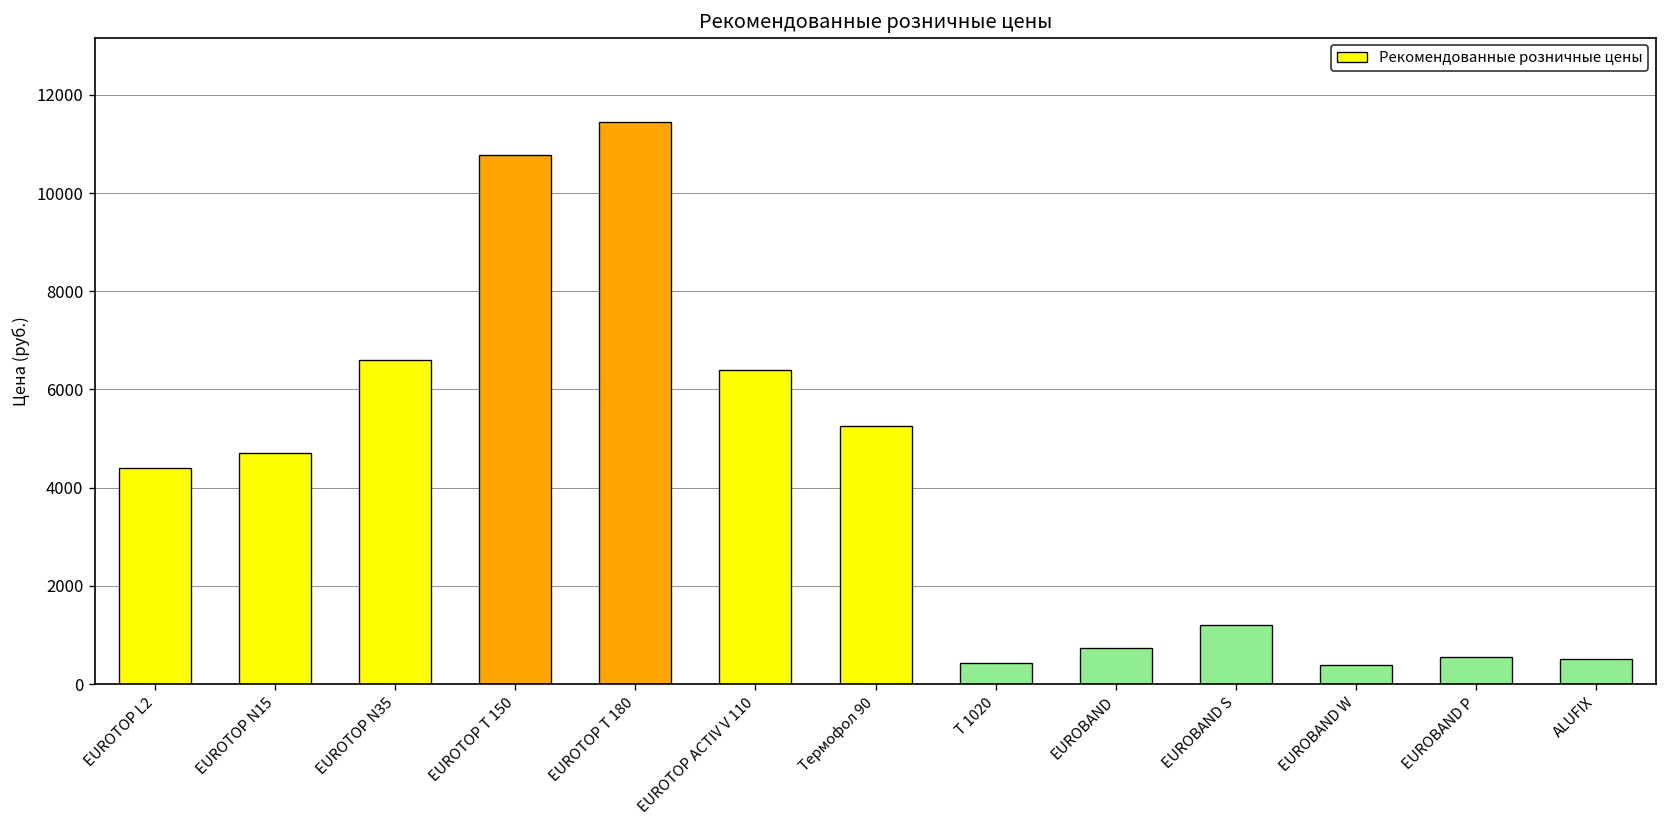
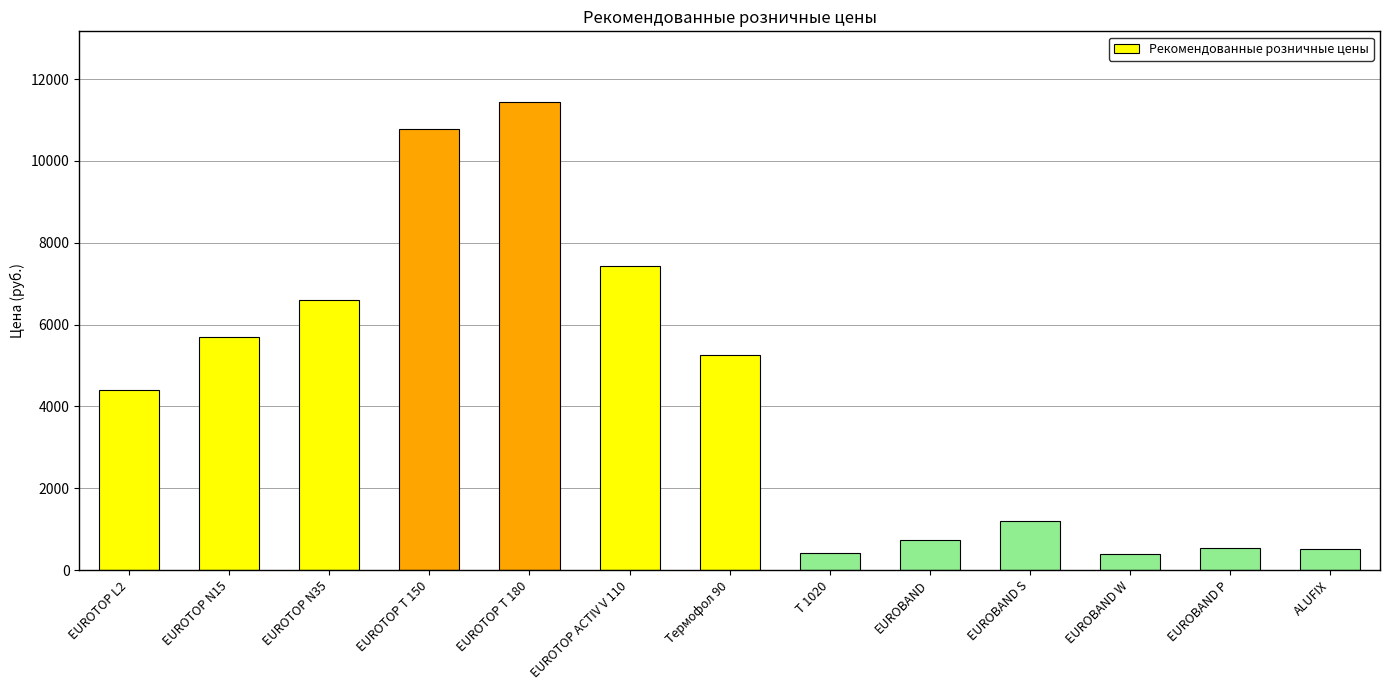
  {
    "EUROTOP L2": 4400,
-   "EUROTOP N15": 4700,
+   "EUROTOP N15": 5700,
    "EUROTOP N35": 6600,
    "EUROTOP T 150": 10800,
    "EUROTOP T 180": 11500,
-   "EUROTOP ACTIV V 110": 6400,
+   "EUROTOP ACTIV V 110": 7400,
    "Термофол 90": 5300,
    "Т 1020": 400,
    "EUROBAND": 700,
    "EUROBAND S": 1200,
    "EUROBAND W": 400,
    "EUROBAND P": 600,
    "ALUFIX": 500
  }
